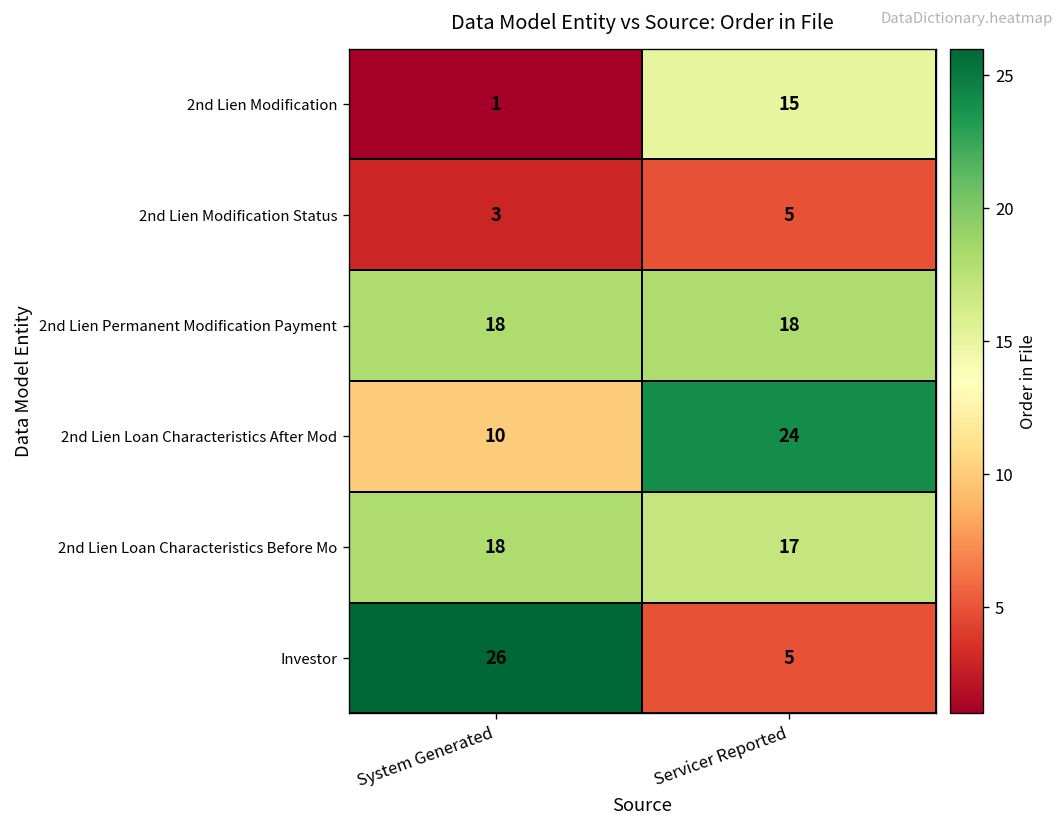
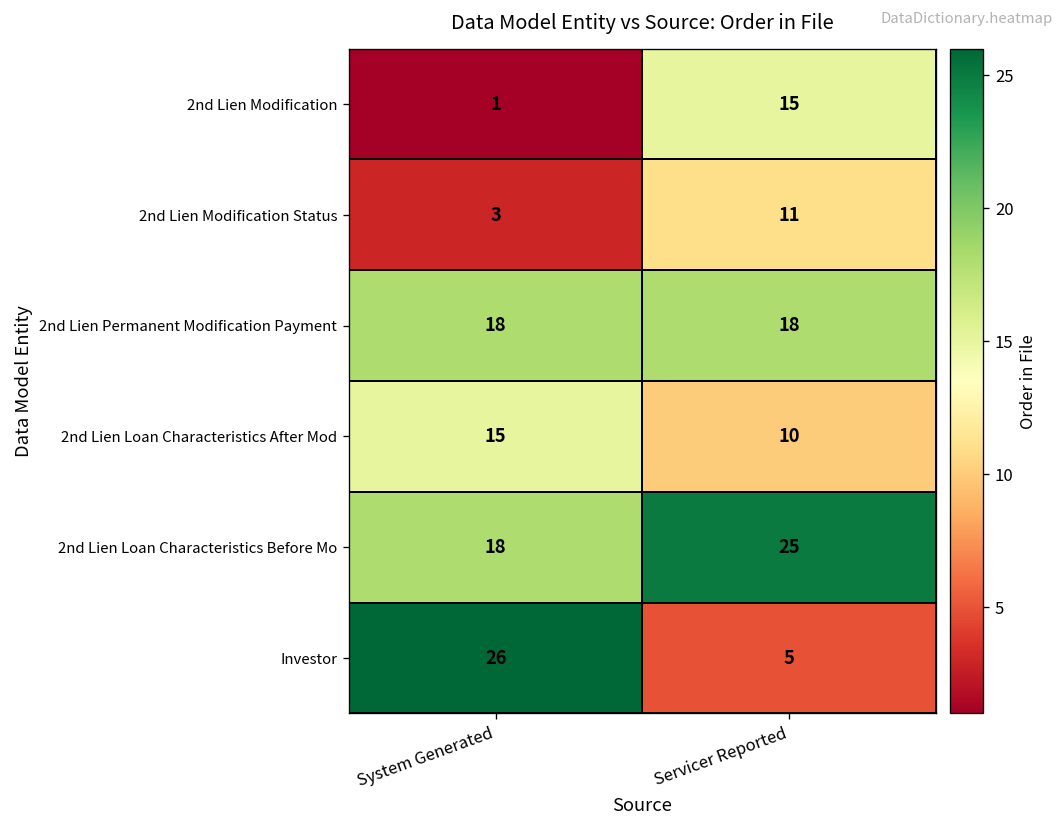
  {
    "2nd Lien Modification": {
      "System Generated": 1,
      "Servicer Reported": 15
    },
    "2nd Lien Modification Status": {
      "System Generated": 3,
-     "Servicer Reported": 5
+     "Servicer Reported": 11
    },
    "2nd Lien Permanent Modification Payment": {
      "System Generated": 18,
      "Servicer Reported": 18
    },
    "2nd Lien Loan Characteristics After Mod": {
-     "System Generated": 10,
-     "Servicer Reported": 24
+     "System Generated": 15,
+     "Servicer Reported": 10
    },
    "2nd Lien Loan Characteristics Before Mo": {
      "System Generated": 18,
-     "Servicer Reported": 17
+     "Servicer Reported": 25
    },
    "Investor": {
      "System Generated": 26,
      "Servicer Reported": 5
    }
  }
